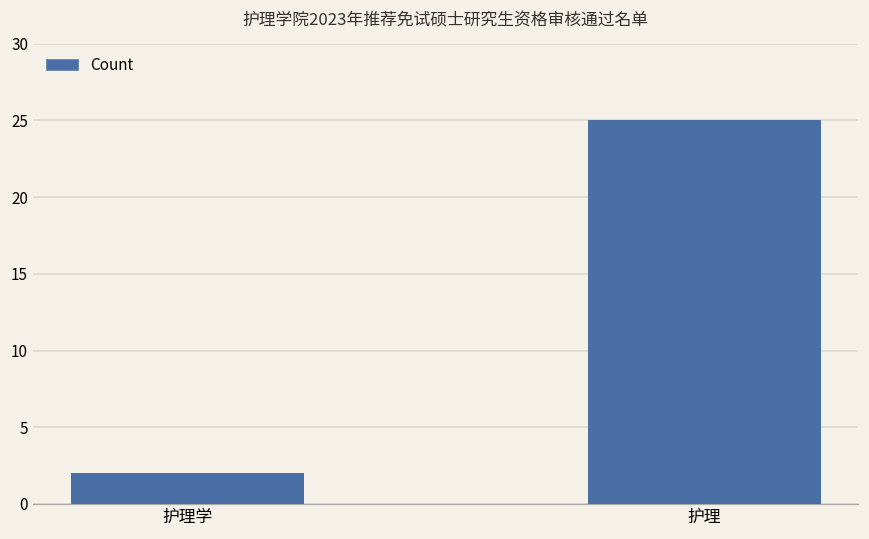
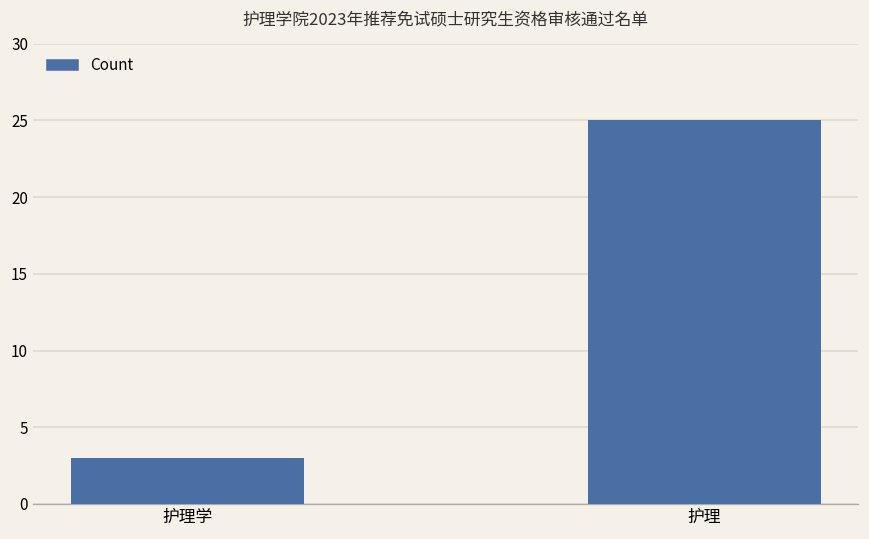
  {
-   "护理学": 2,
+   "护理学": 3,
    "护理": 25
  }
